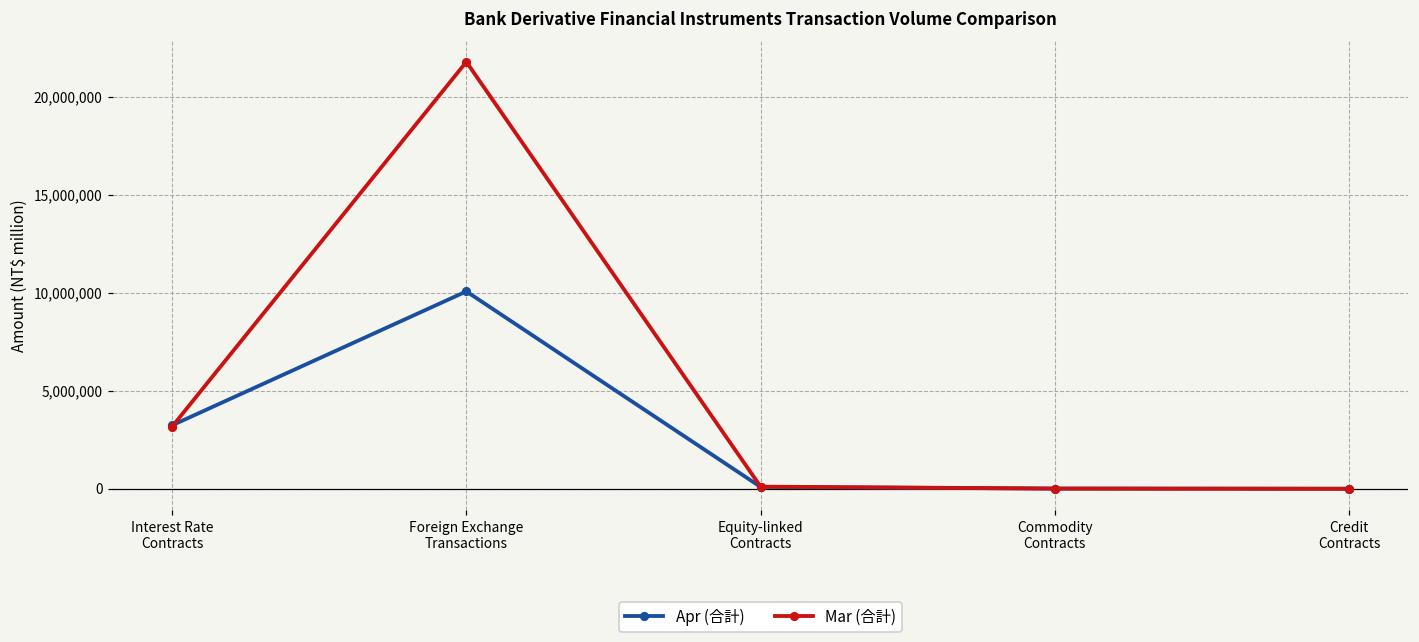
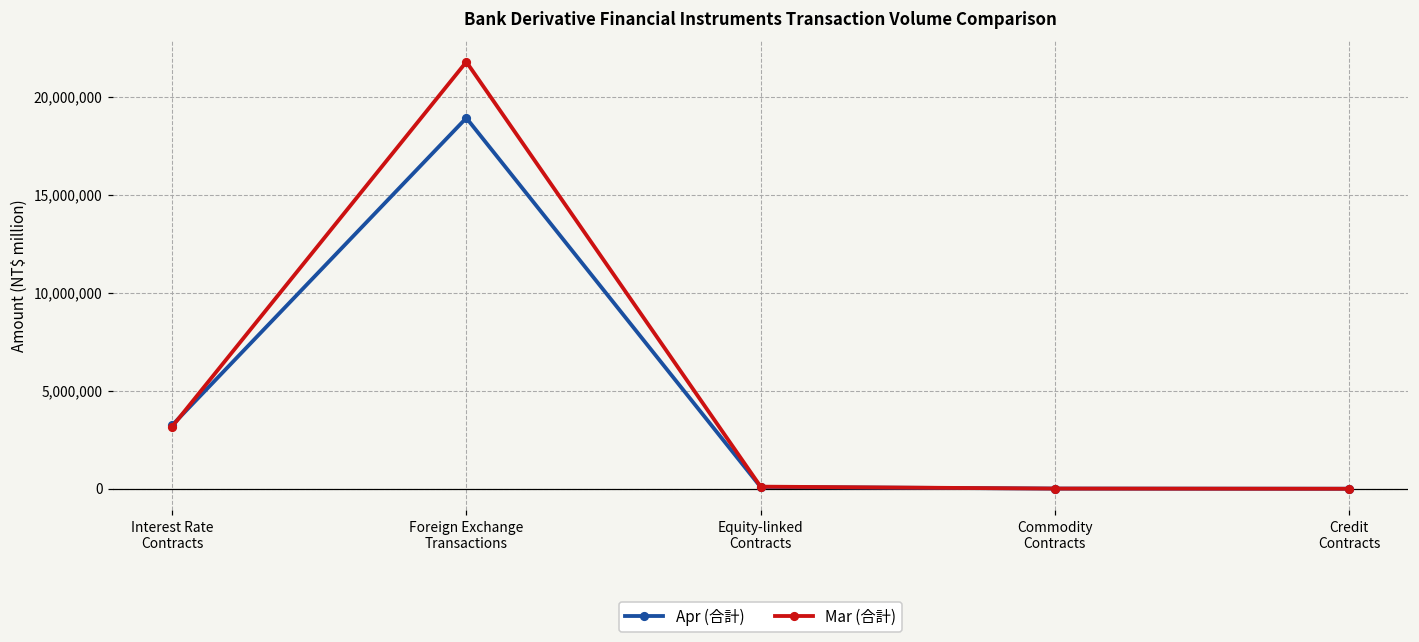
  {
    "Apr (合計)": {
-     "Foreign Exchange Transactions": "10,100,000"
+     "Foreign Exchange Transactions": "18,900,000"
    },
    "Mar (合計)": {
      "Foreign Exchange Transactions": "21,800,000"
    }
  }
